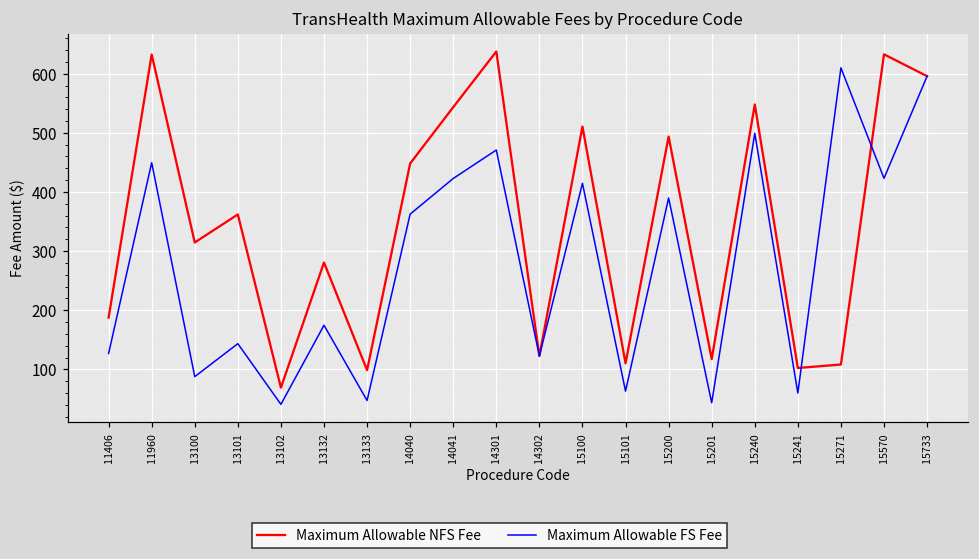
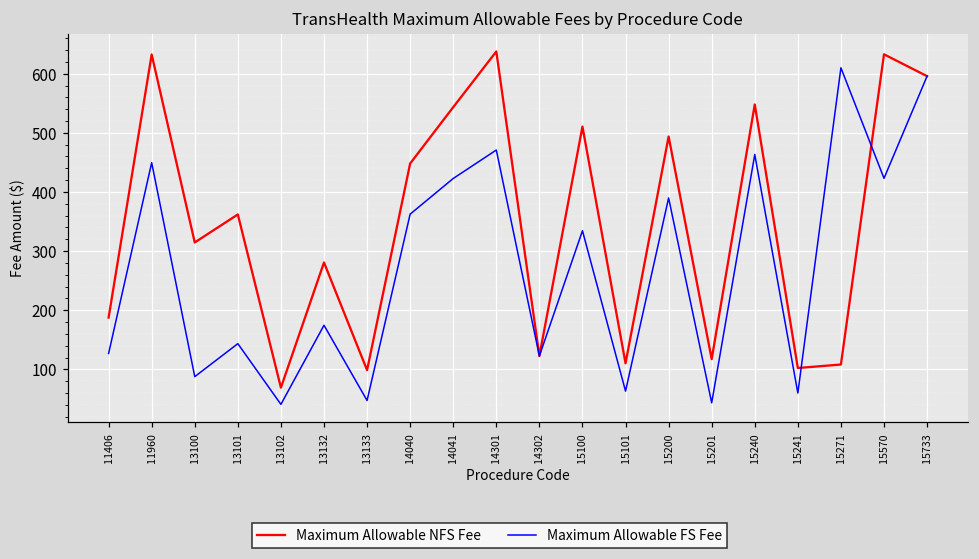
  {
    "Maximum Allowable NFS Fee": {
      "11406": 190,
      "11960": 630,
      "13100": 310,
      "13101": 360,
      "13102": 70,
      "13132": 280,
      "13133": 100,
      "14040": 450,
      "14041": 540,
      "14301": 640,
      "15100": 510,
      "15101": 110,
      "15200": 490,
      "15201": 120,
      "15240": 550,
      "15241": 100,
      "15271": 110,
      "15570": 630
    },
    "Maximum Allowable FS Fee": {
      "11406": 130,
      "11960": 450,
      "13100": 90,
      "13101": 140,
      "13102": 40,
      "13132": 170,
      "13133": 50,
      "14040": 360,
      "14041": 420,
      "14301": 470,
-     "15100": 410,
+     "15100": 330,
      "15101": 60,
      "15200": 390,
      "15201": 40,
-     "15240": 500,
+     "15240": 460,
      "15241": 60,
      "15271": 610,
      "15570": 420
    }
  }
